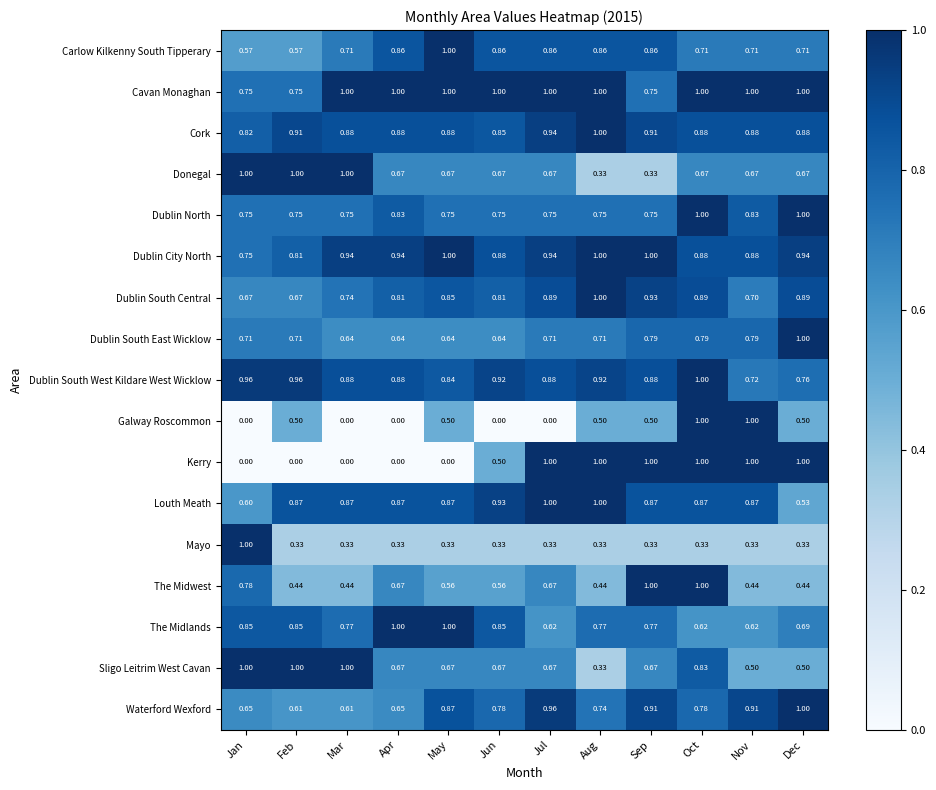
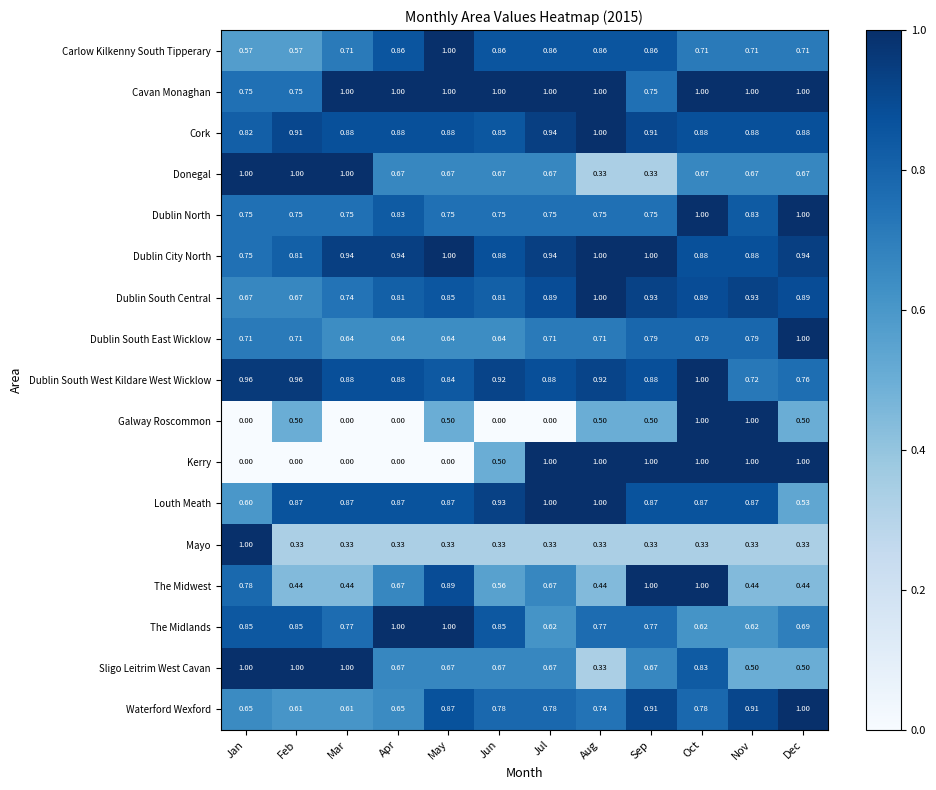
  {
    "Dublin South Central": {
      "Jan": 0.67,
      "Feb": 0.67,
      "Mar": 0.74,
      "Apr": 0.81,
      "May": 0.85,
      "Jun": 0.81,
      "Jul": 0.89,
      "Aug": 1.00,
      "Sep": 0.93,
      "Oct": 0.89,
-     "Nov": 0.70,
+     "Nov": 0.93,
      "Dec": 0.89
    },
    "The Midwest": {
      "Jan": 0.78,
      "Feb": 0.44,
      "Mar": 0.44,
      "Apr": 0.67,
-     "May": 0.56,
+     "May": 0.89,
      "Jun": 0.56,
      "Jul": 0.67,
      "Aug": 0.44,
      "Sep": 1.00,
      "Oct": 1.00,
      "Nov": 0.44,
      "Dec": 0.44
    },
    "Waterford Wexford": {
      "Jan": 0.65,
      "Feb": 0.61,
      "Mar": 0.61,
      "Apr": 0.65,
      "May": 0.87,
      "Jun": 0.78,
-     "Jul": 0.96,
+     "Jul": 0.78,
      "Aug": 0.74,
      "Sep": 0.91,
      "Oct": 0.78,
      "Nov": 0.91,
      "Dec": 1.00
    }
  }
